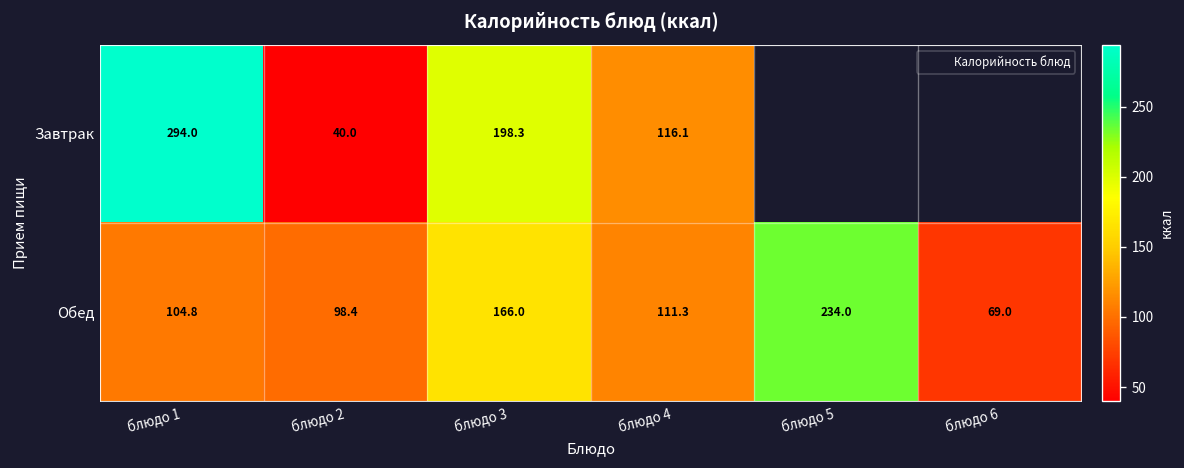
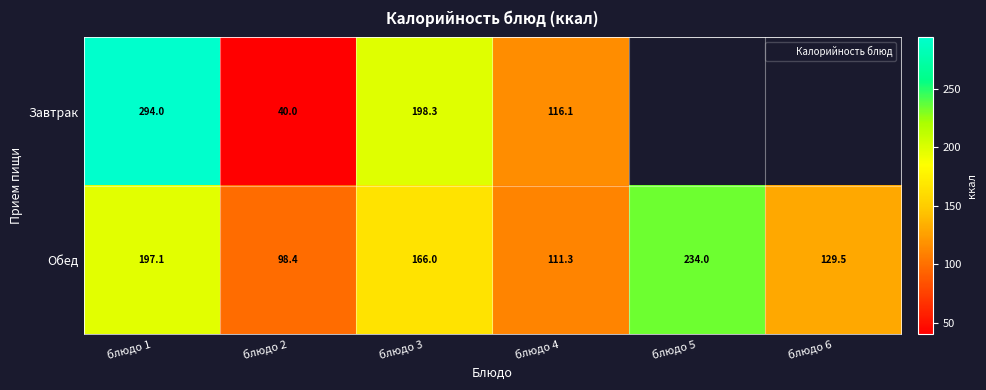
  {
    "Завтрак": {
      "блюдо 1": 294.0,
      "блюдо 2": 40.0,
      "блюдо 3": 198.3,
      "блюдо 4": 116.1
    },
    "Обед": {
-     "блюдо 1": 104.8,
+     "блюдо 1": 197.1,
      "блюдо 2": 98.4,
      "блюдо 3": 166.0,
      "блюдо 4": 111.3,
      "блюдо 5": 234.0,
-     "блюдо 6": 69.0
+     "блюдо 6": 129.5
    }
  }
